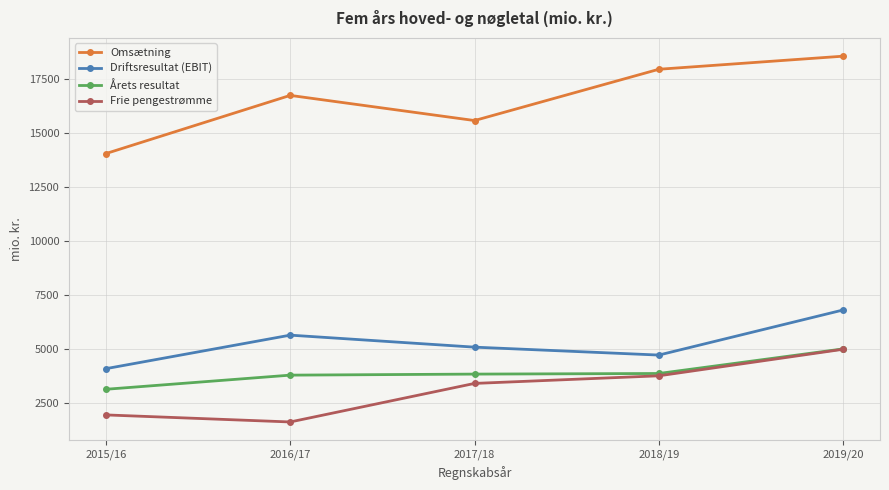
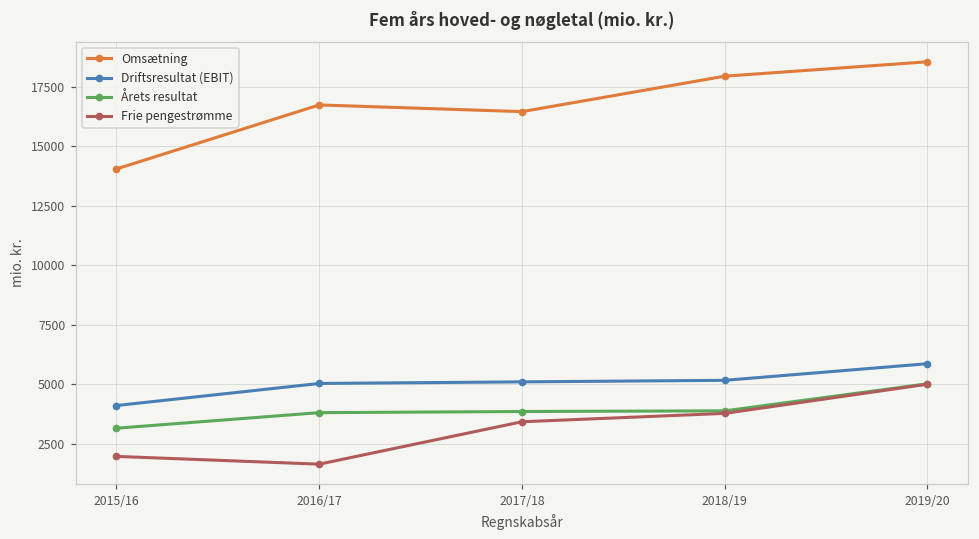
  {
    "Omsætning": {
      "2015/16": 14000,
      "2016/17": 16700,
-     "2017/18": 15600,
+     "2017/18": 16400,
      "2018/19": 17900,
      "2019/20": 18500
    },
    "Driftsresultat (EBIT)": {
      "2015/16": 4100,
-     "2016/17": 5600,
+     "2016/17": 5000,
      "2017/18": 5100,
-     "2018/19": 4700,
-     "2019/20": 6800
+     "2018/19": 5200,
+     "2019/20": 5900
    },
    "Årets resultat": {
      "2015/16": 3100,
      "2016/17": 3800,
      "2017/18": 3800
    },
    "Frie pengestrømme": {
      "2015/16": 2000,
      "2016/17": 1600,
      "2017/18": 3400
    }
  }
